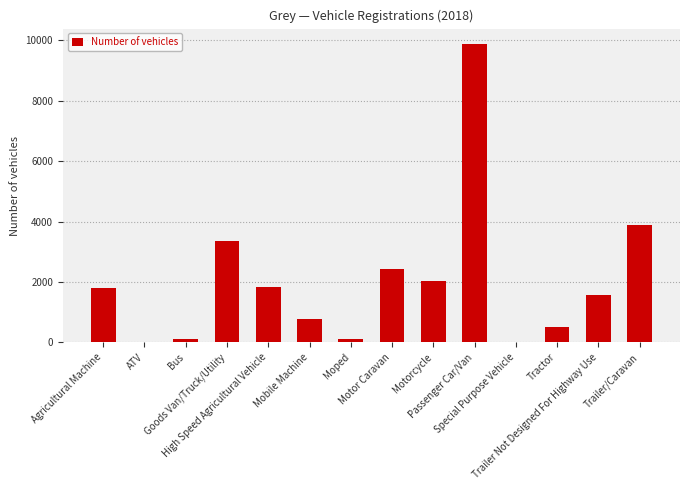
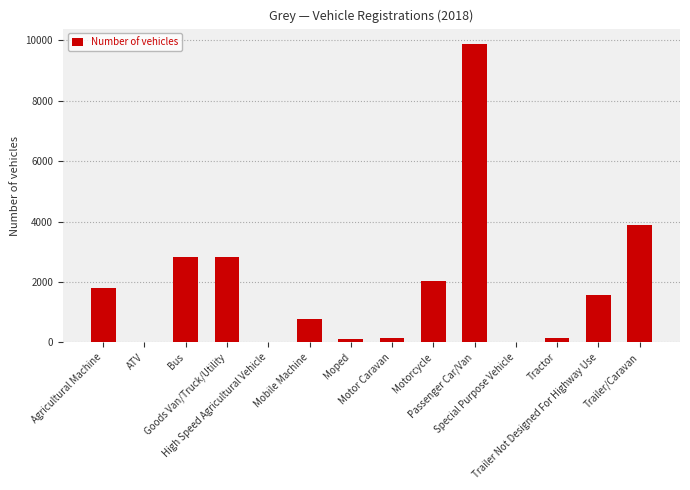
  {
    "Agricultural Machine": 1800,
-   "Bus": 100,
-   "Goods Van/Truck/Utility": 3400,
-   "High Speed Agricultural Vehicle": 1800,
+   "Bus": 2800,
+   "Goods Van/Truck/Utility": 2800,
+   "High Speed Agricultural Vehicle": 0,
    "Mobile Machine": 800,
    "Moped": 100,
-   "Motor Caravan": 2400,
+   "Motor Caravan": 200,
    "Motorcycle": 2000,
    "Passenger Car/Van": 9900,
-   "Tractor": 500,
+   "Tractor": 200,
    "Trailer Not Designed For Highway Use": 1600,
    "Trailer/Caravan": 3900
  }
